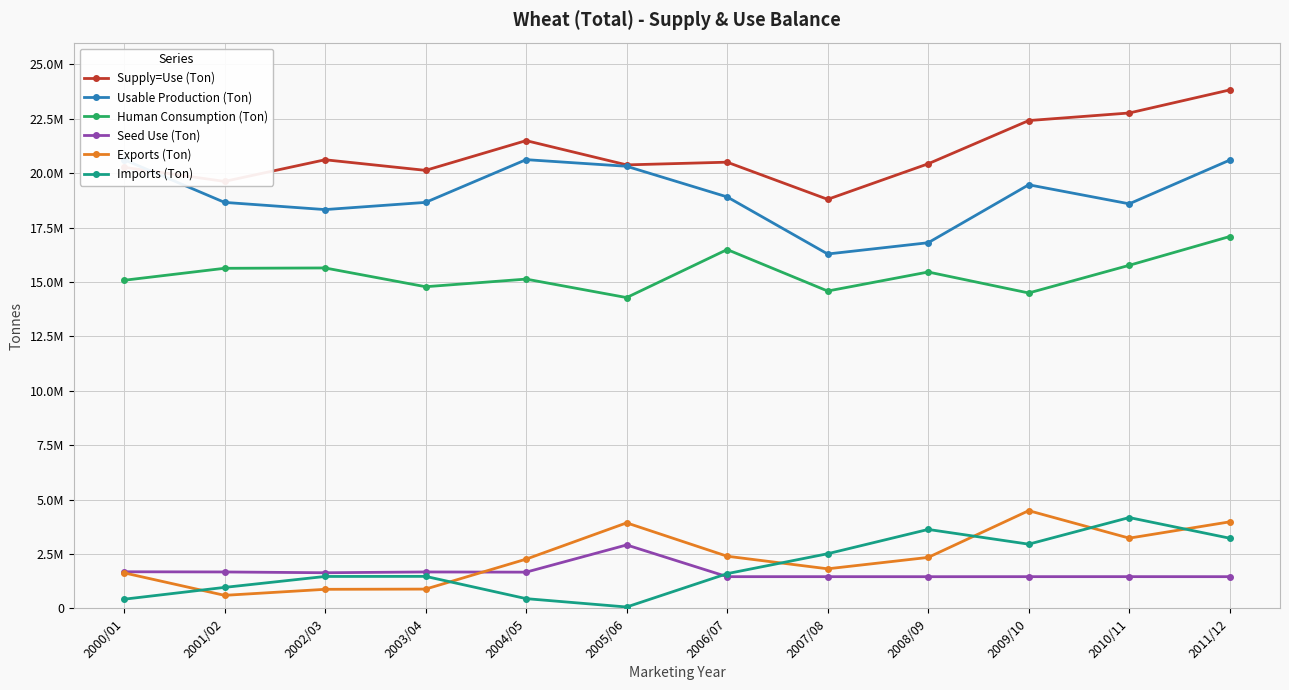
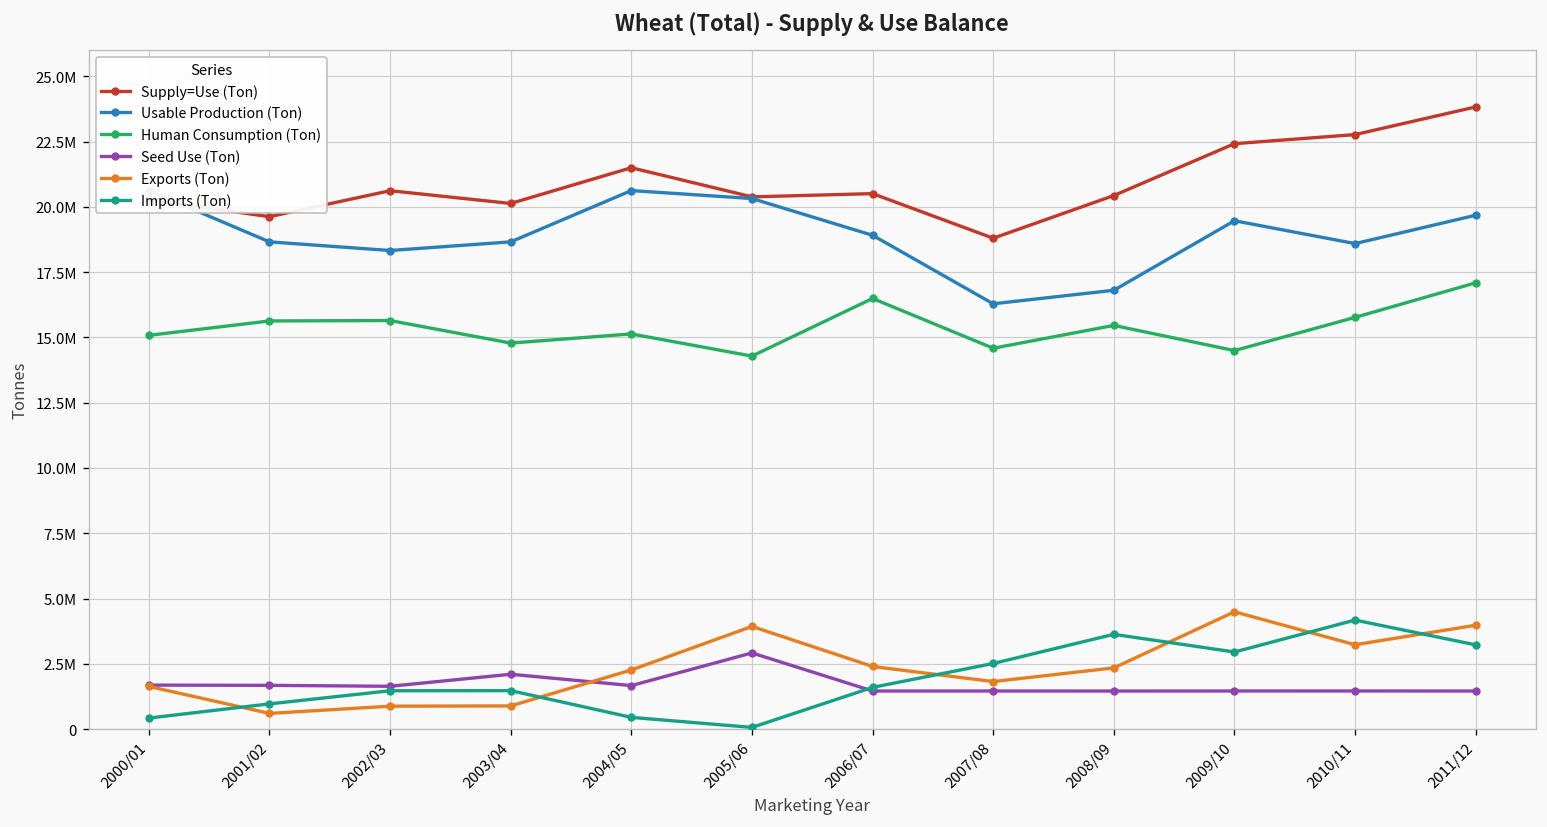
  {
    "Supply=Use (Ton)": {
      "2002/03": 20600000,
      "2003/04": 20100000,
      "2004/05": 21500000,
      "2006/07": 20500000,
      "2007/08": 18800000,
      "2008/09": 20400000,
      "2009/10": 22400000,
      "2010/11": 22800000,
      "2011/12": 23800000
    },
    "Usable Production (Ton)": {
      "2001/02": 18700000,
      "2002/03": 18300000,
      "2003/04": 18700000,
      "2004/05": 20600000,
      "2006/07": 18900000,
      "2007/08": 16300000,
      "2008/09": 16800000,
      "2009/10": 19500000,
      "2010/11": 18600000,
-     "2011/12": 20600000
+     "2011/12": 19700000
    },
    "Seed Use (Ton)": {
      "2001/02": 1700000,
      "2002/03": 1600000,
-     "2003/04": 1700000,
+     "2003/04": 2100000,
      "2004/05": 1700000,
      "2005/06": 2900000,
      "2006/07": 1500000,
      "2007/08": 1500000,
      "2008/09": 1500000,
      "2009/10": 1500000,
      "2010/11": 1500000,
      "2011/12": 1500000
    },
    "Exports (Ton)": {
      "2001/02": 600000,
      "2002/03": 900000,
      "2003/04": 900000,
      "2004/05": 2300000,
      "2005/06": 3900000,
      "2006/07": 2400000,
      "2007/08": 1800000,
      "2008/09": 2300000,
      "2009/10": 4500000,
      "2010/11": 3200000,
      "2011/12": 4000000
    }
  }
